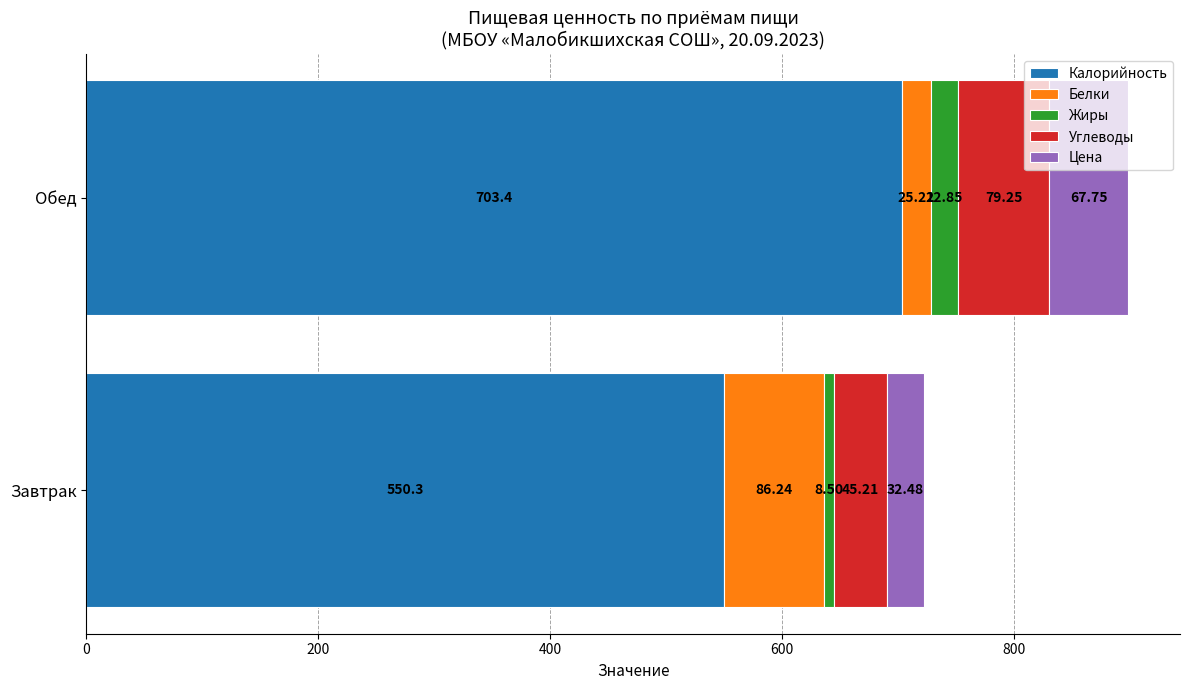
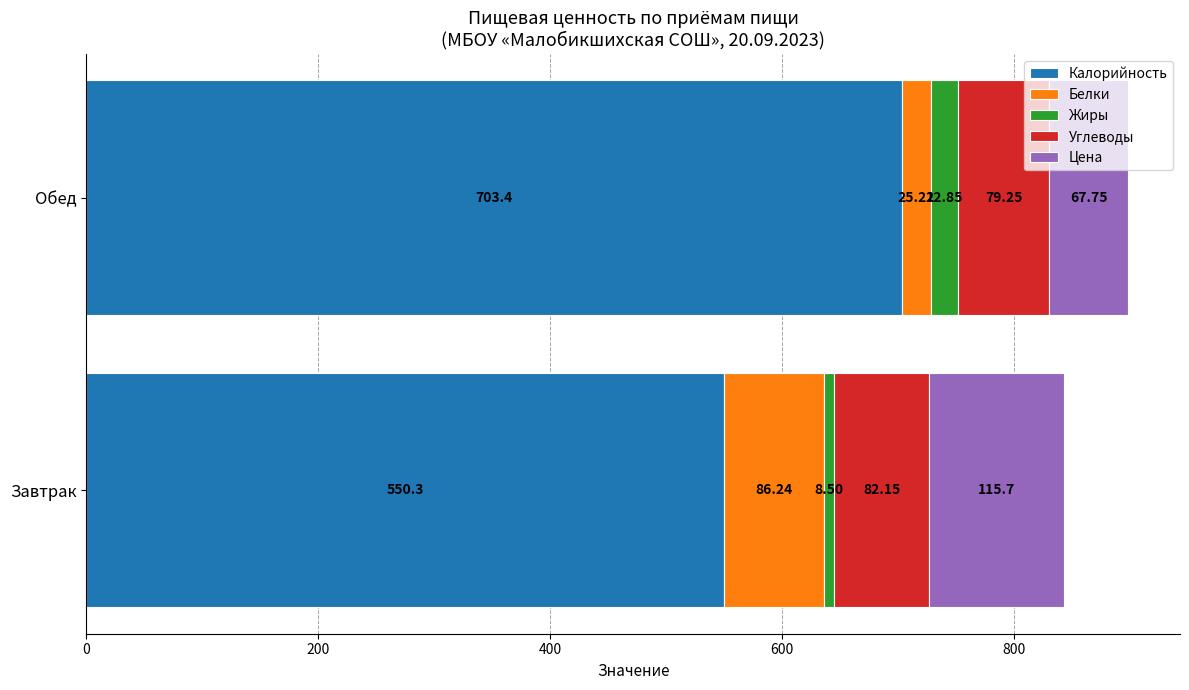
  {
    "Калорийность": {
      "Обед": 703.4,
      "Завтрак": 550.3
    },
    "Белки": {
      "Завтрак": 86.24
    },
    "Жиры": {
      "Завтрак": 8.50
    },
    "Углеводы": {
      "Обед": 79.25,
-     "Завтрак": 45.21
+     "Завтрак": 82.15
    },
    "Цена": {
      "Обед": 67.75,
-     "Завтрак": 32.48
+     "Завтрак": 115.7
    }
  }
